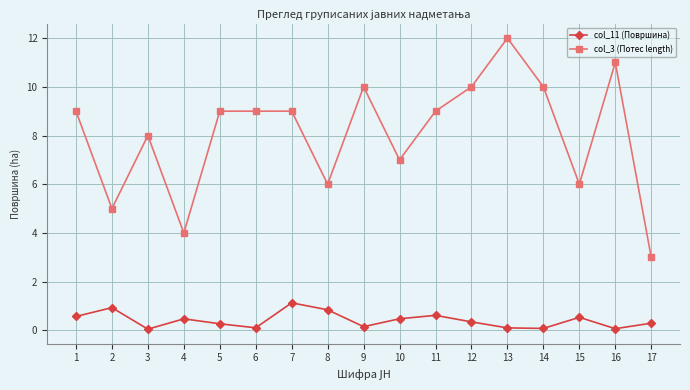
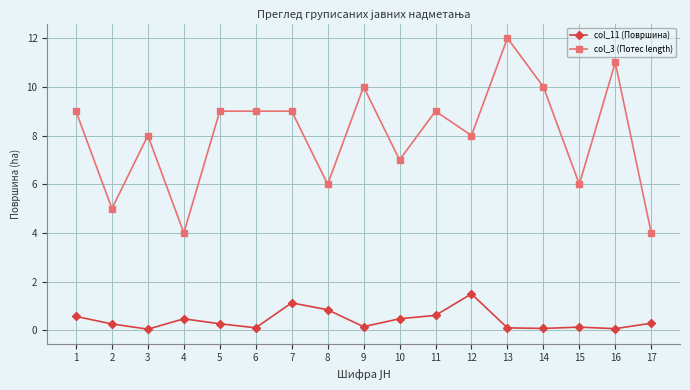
  {
    "col_11 (Површина)": {
      "1": 0.6,
-     "2": 0.9,
+     "2": 0.3,
      "3": 0.0,
      "4": 0.5,
      "5": 0.3,
      "6": 0.1,
      "7": 1.1,
      "8": 0.8,
      "9": 0.2,
      "10": 0.5,
      "11": 0.6,
-     "12": 0.3,
+     "12": 1.5,
      "13": 0.1,
      "14": 0.1,
-     "15": 0.5,
+     "15": 0.1,
      "16": 0.1,
      "17": 0.3
    },
    "col_3 (Потес length)": {
      "1": 9,
      "2": 5,
      "3": 8,
      "4": 4,
      "5": 9,
      "6": 9,
      "7": 9,
      "8": 6,
      "9": 10,
      "10": 7,
      "11": 9,
-     "12": 10,
+     "12": 8,
      "13": 12,
      "14": 10,
      "15": 6,
      "16": 11,
-     "17": 3
+     "17": 4
    }
  }
